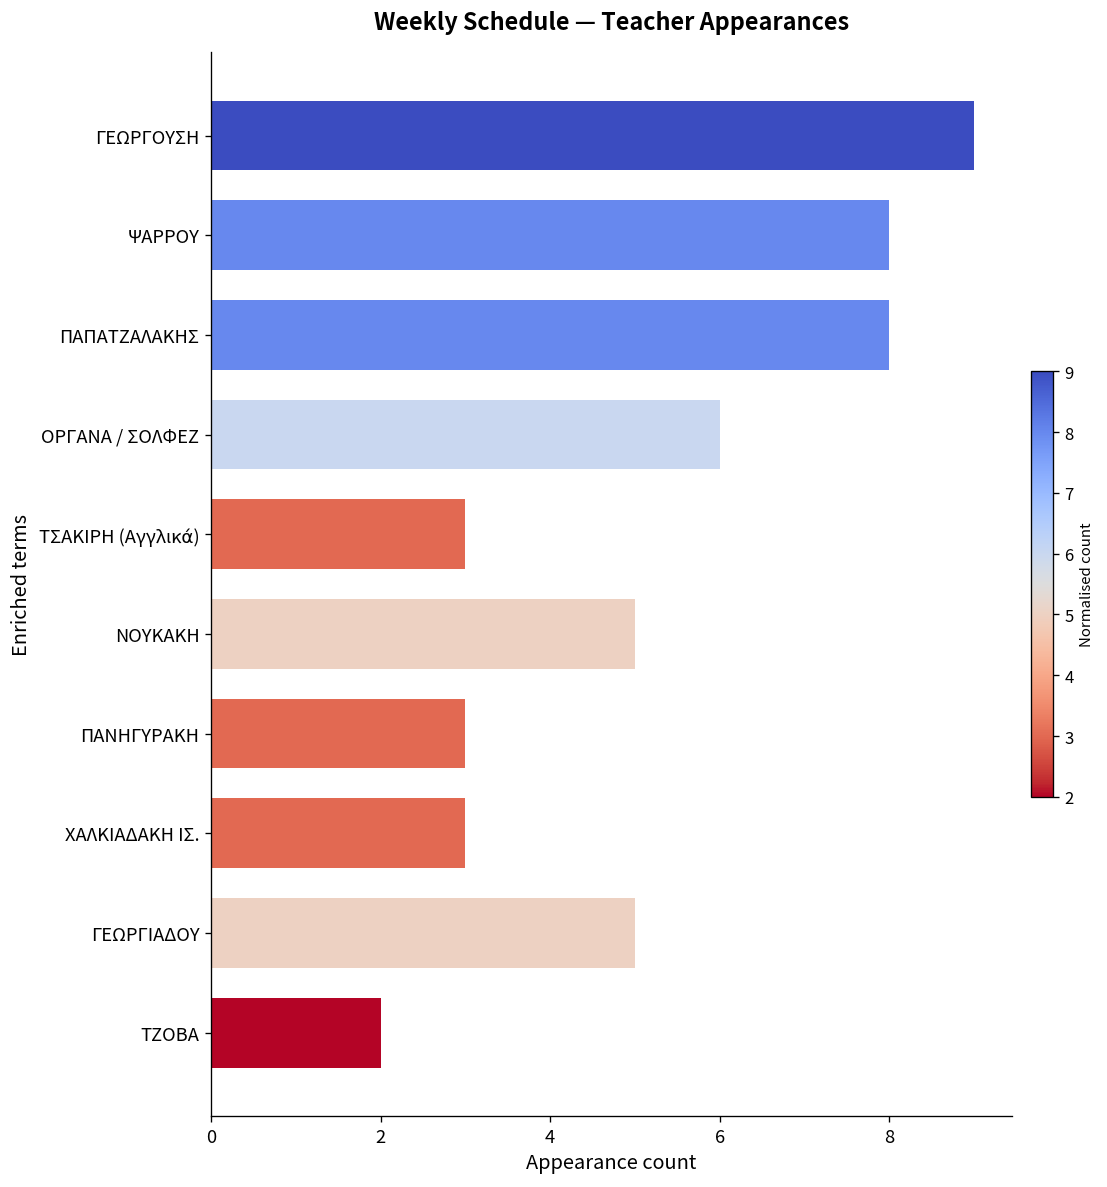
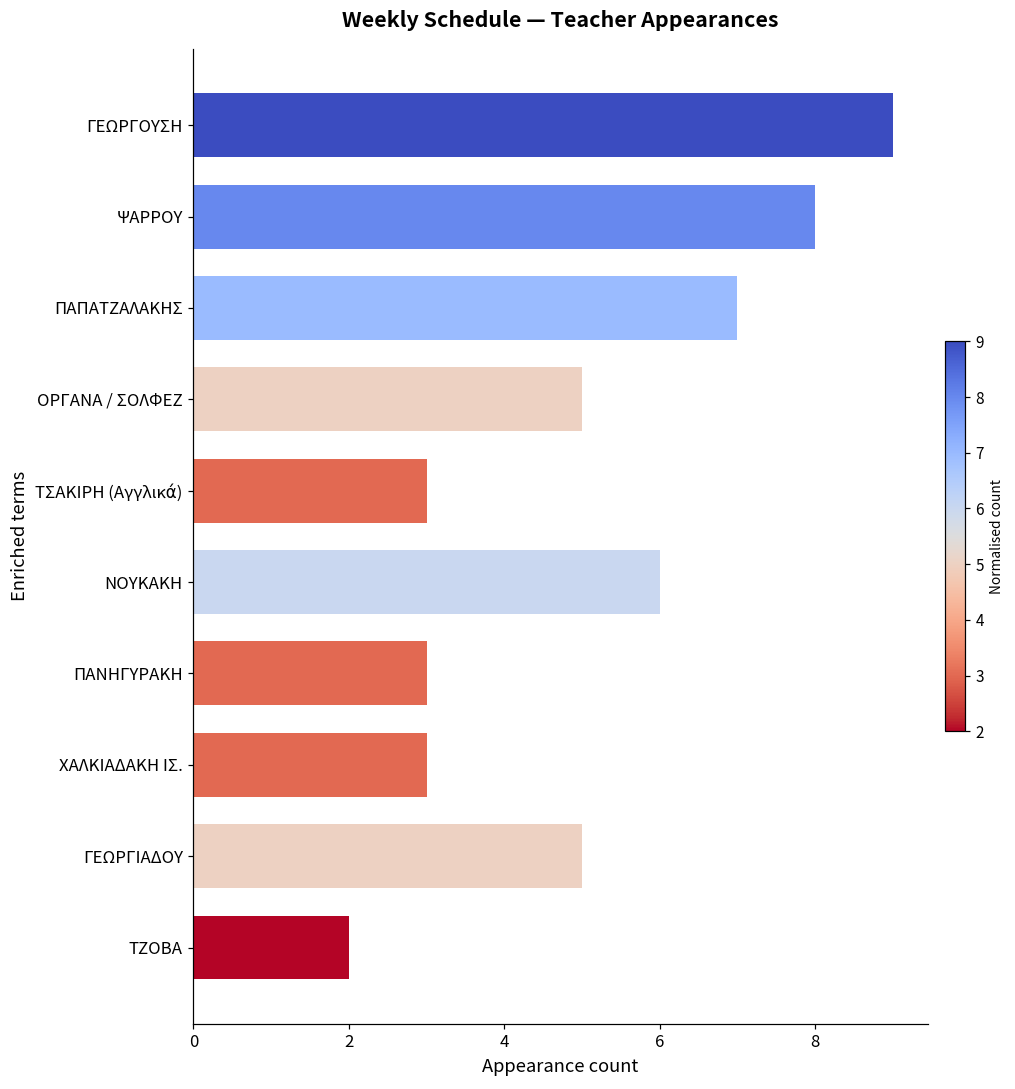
  {
    "ΓΕΩΡΓΟΥΣΗ": 9,
    "ΨΑΡΡΟΥ": 8,
-   "ΠΑΠΑΤΖΑΛΑΚΗΣ": 8,
-   "ΟΡΓΑΝΑ / ΣΟΛΦΕΖ": 6,
+   "ΠΑΠΑΤΖΑΛΑΚΗΣ": 7,
+   "ΟΡΓΑΝΑ / ΣΟΛΦΕΖ": 5,
    "ΤΣΑΚΙΡΗ (Αγγλικά)": 3,
-   "ΝΟΥΚΑΚΗ": 5,
+   "ΝΟΥΚΑΚΗ": 6,
    "ΠΑΝΗΓΥΡΑΚΗ": 3,
    "ΧΑΛΚΙΑΔΑΚΗ ΙΣ.": 3,
    "ΓΕΩΡΓΙΑΔΟΥ": 5,
    "ΤΖΟΒΑ": 2
  }
